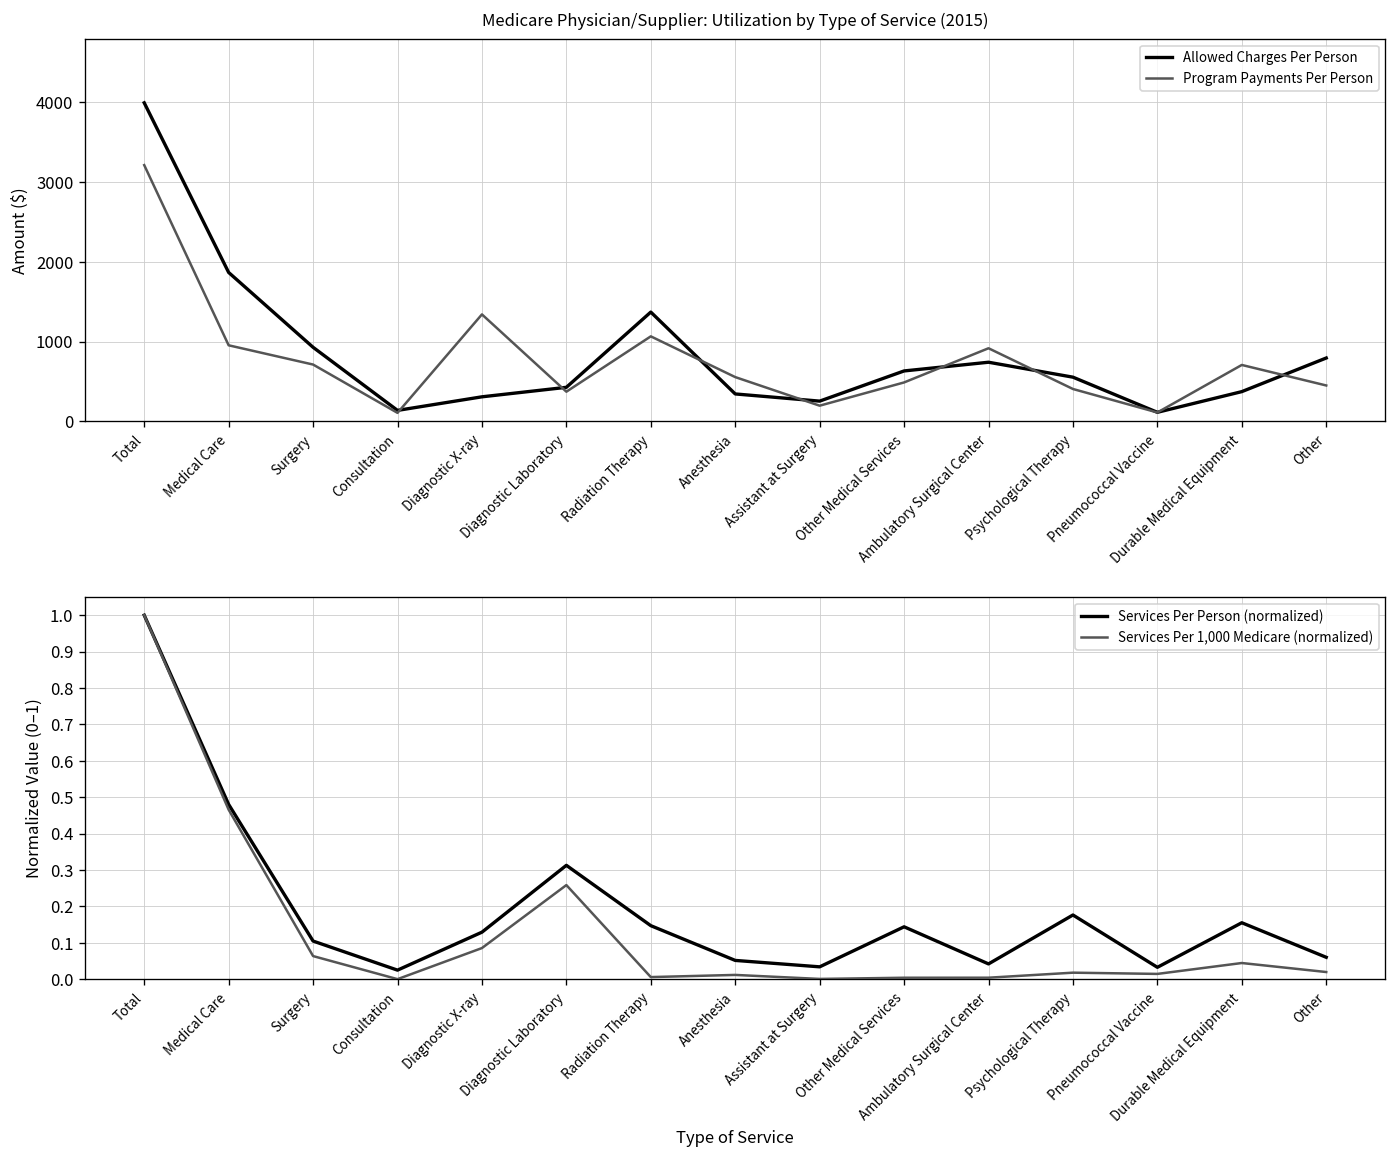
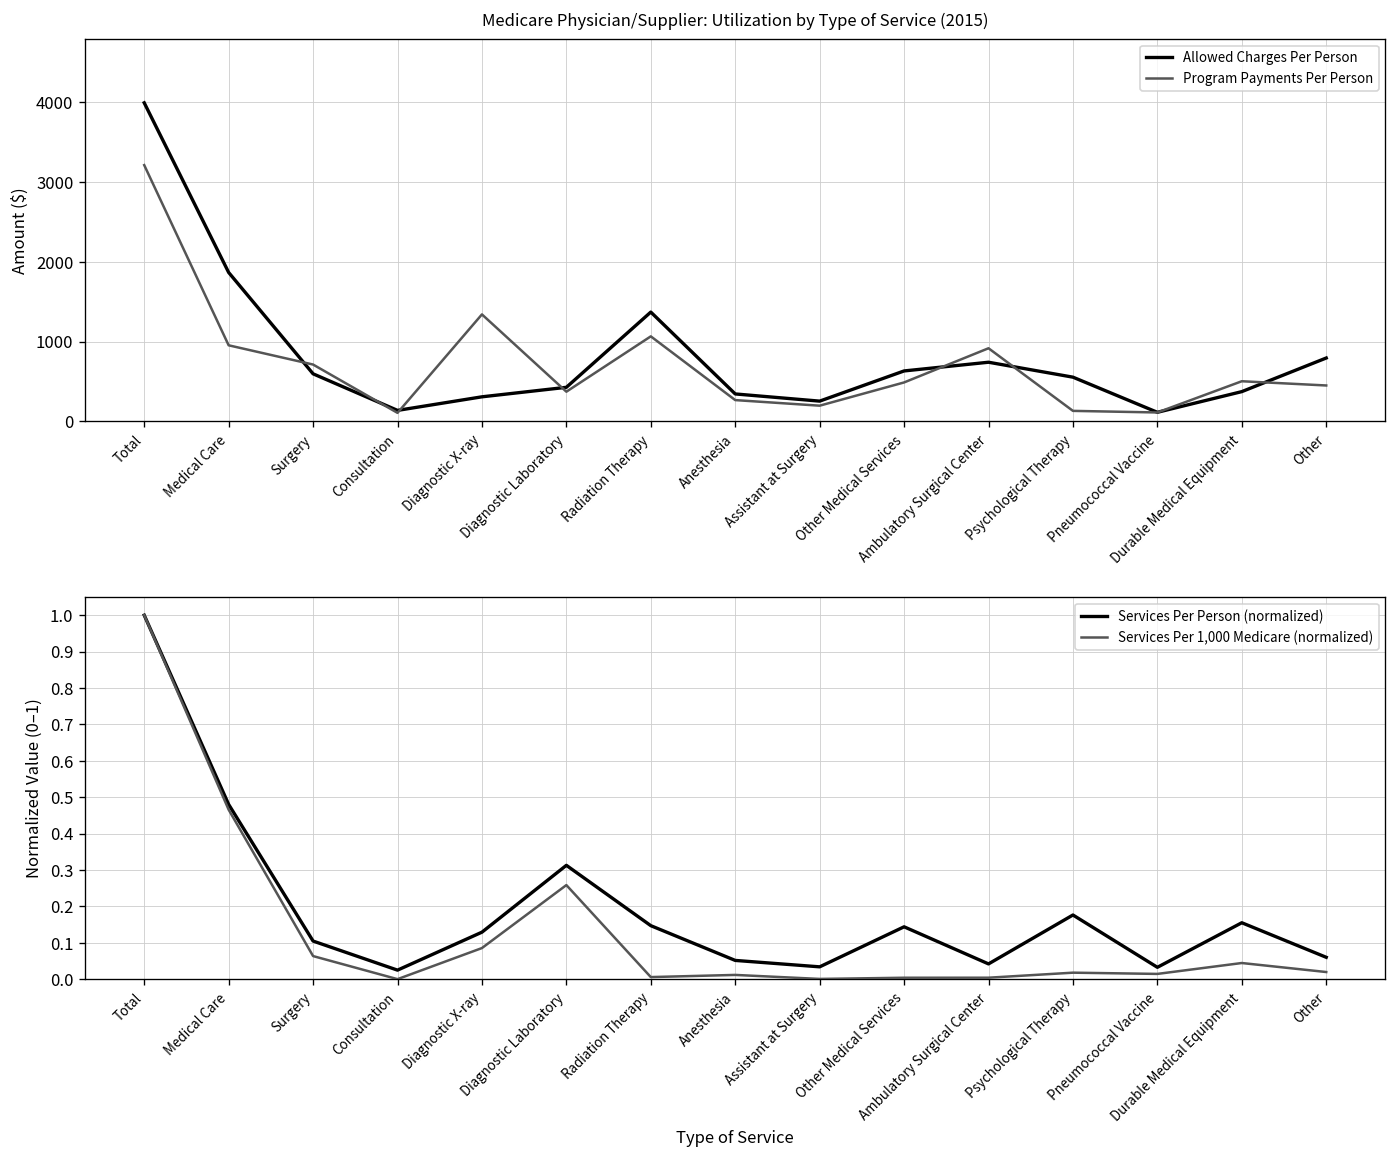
  {
    "Medicare Physician/Supplier: Utilization by Type of Service (2015)": {
      "Allowed Charges Per Person": {
        "Total": 4000,
        "Medical Care": 1900,
-       "Surgery": 900,
+       "Surgery": 600,
        "Diagnostic X-ray": 300,
        "Diagnostic Laboratory": 400,
        "Radiation Therapy": 1400,
        "Anesthesia": 300,
        "Assistant at Surgery": 300,
        "Other Medical Services": 600,
        "Ambulatory Surgical Center": 700,
        "Psychological Therapy": 600,
        "Durable Medical Equipment": 400,
        "Other": 800
      },
      "Program Payments Per Person": {
        "Total": 3200,
        "Medical Care": 1000,
        "Surgery": 700,
        "Diagnostic X-ray": 1300,
        "Diagnostic Laboratory": 400,
        "Radiation Therapy": 1100,
-       "Anesthesia": 600,
+       "Anesthesia": 300,
        "Assistant at Surgery": 200,
        "Other Medical Services": 500,
        "Ambulatory Surgical Center": 900,
-       "Psychological Therapy": 400,
-       "Durable Medical Equipment": 700,
+       "Psychological Therapy": 100,
+       "Durable Medical Equipment": 500,
        "Other": 500
      }
    }
  }
